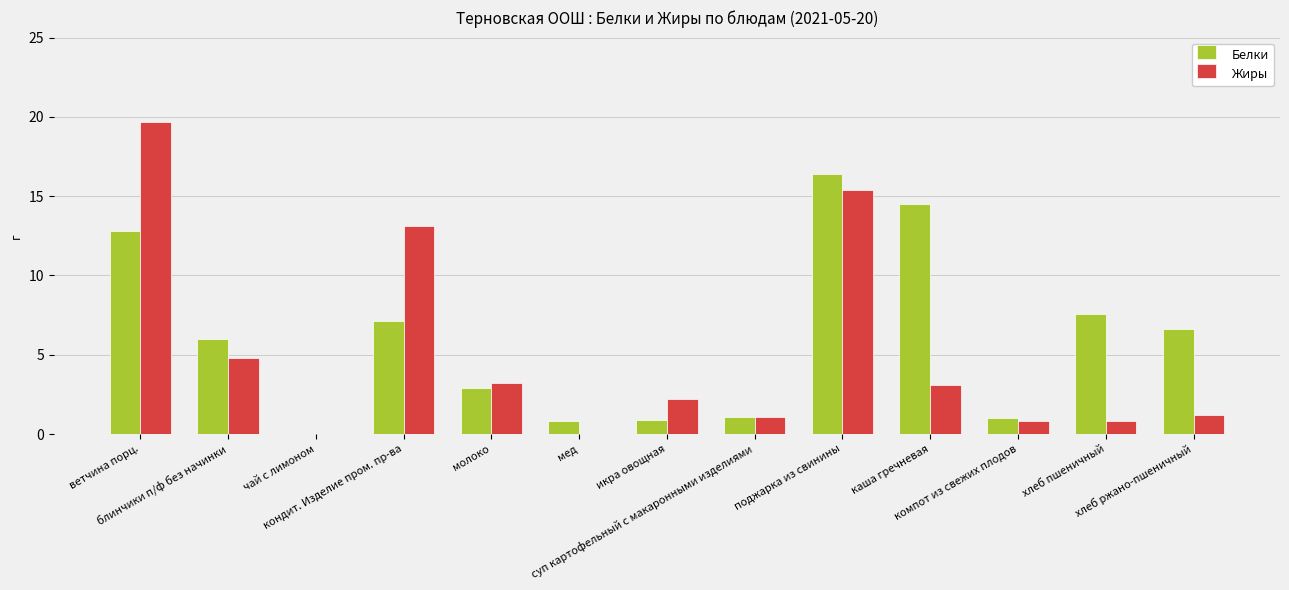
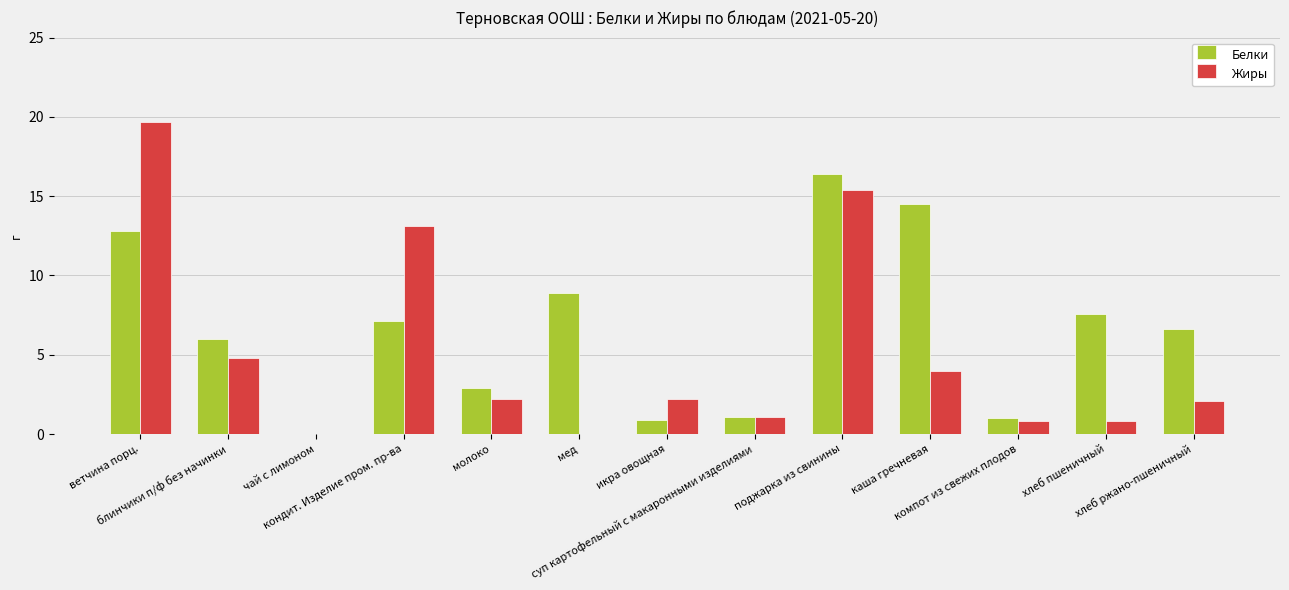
  {
    "Белки": {
      "ветчина порц.": 12.8,
      "блинчики п/ф без начинки": 6.0,
      "чай с лимоном": 0.0,
      "кондит. Изделие пром. пр-ва": 7.1,
      "молоко": 2.9,
-     "мед": 0.8,
+     "мед": 8.9,
      "икра овощная": 0.9,
      "суп картофельный с макаронными изделиями": 1.1,
      "поджарка из свинины": 16.4,
      "каша гречневая": 14.5,
      "компот из свежих плодов": 1.0,
      "хлеб пшеничный": 7.6,
      "хлеб ржано-пшеничный": 6.6
    },
    "Жиры": {
      "ветчина порц.": 19.7,
      "блинчики п/ф без начинки": 4.8,
      "чай с лимоном": 0.0,
      "кондит. Изделие пром. пр-ва": 13.1,
-     "молоко": 3.2,
+     "молоко": 2.2,
      "мед": 0.0,
      "икра овощная": 2.2,
      "суп картофельный с макаронными изделиями": 1.1,
      "поджарка из свинины": 15.4,
-     "каша гречневая": 3.1,
+     "каша гречневая": 4.0,
      "компот из свежих плодов": 0.8,
      "хлеб пшеничный": 0.8,
-     "хлеб ржано-пшеничный": 1.2
+     "хлеб ржано-пшеничный": 2.1
    }
  }
